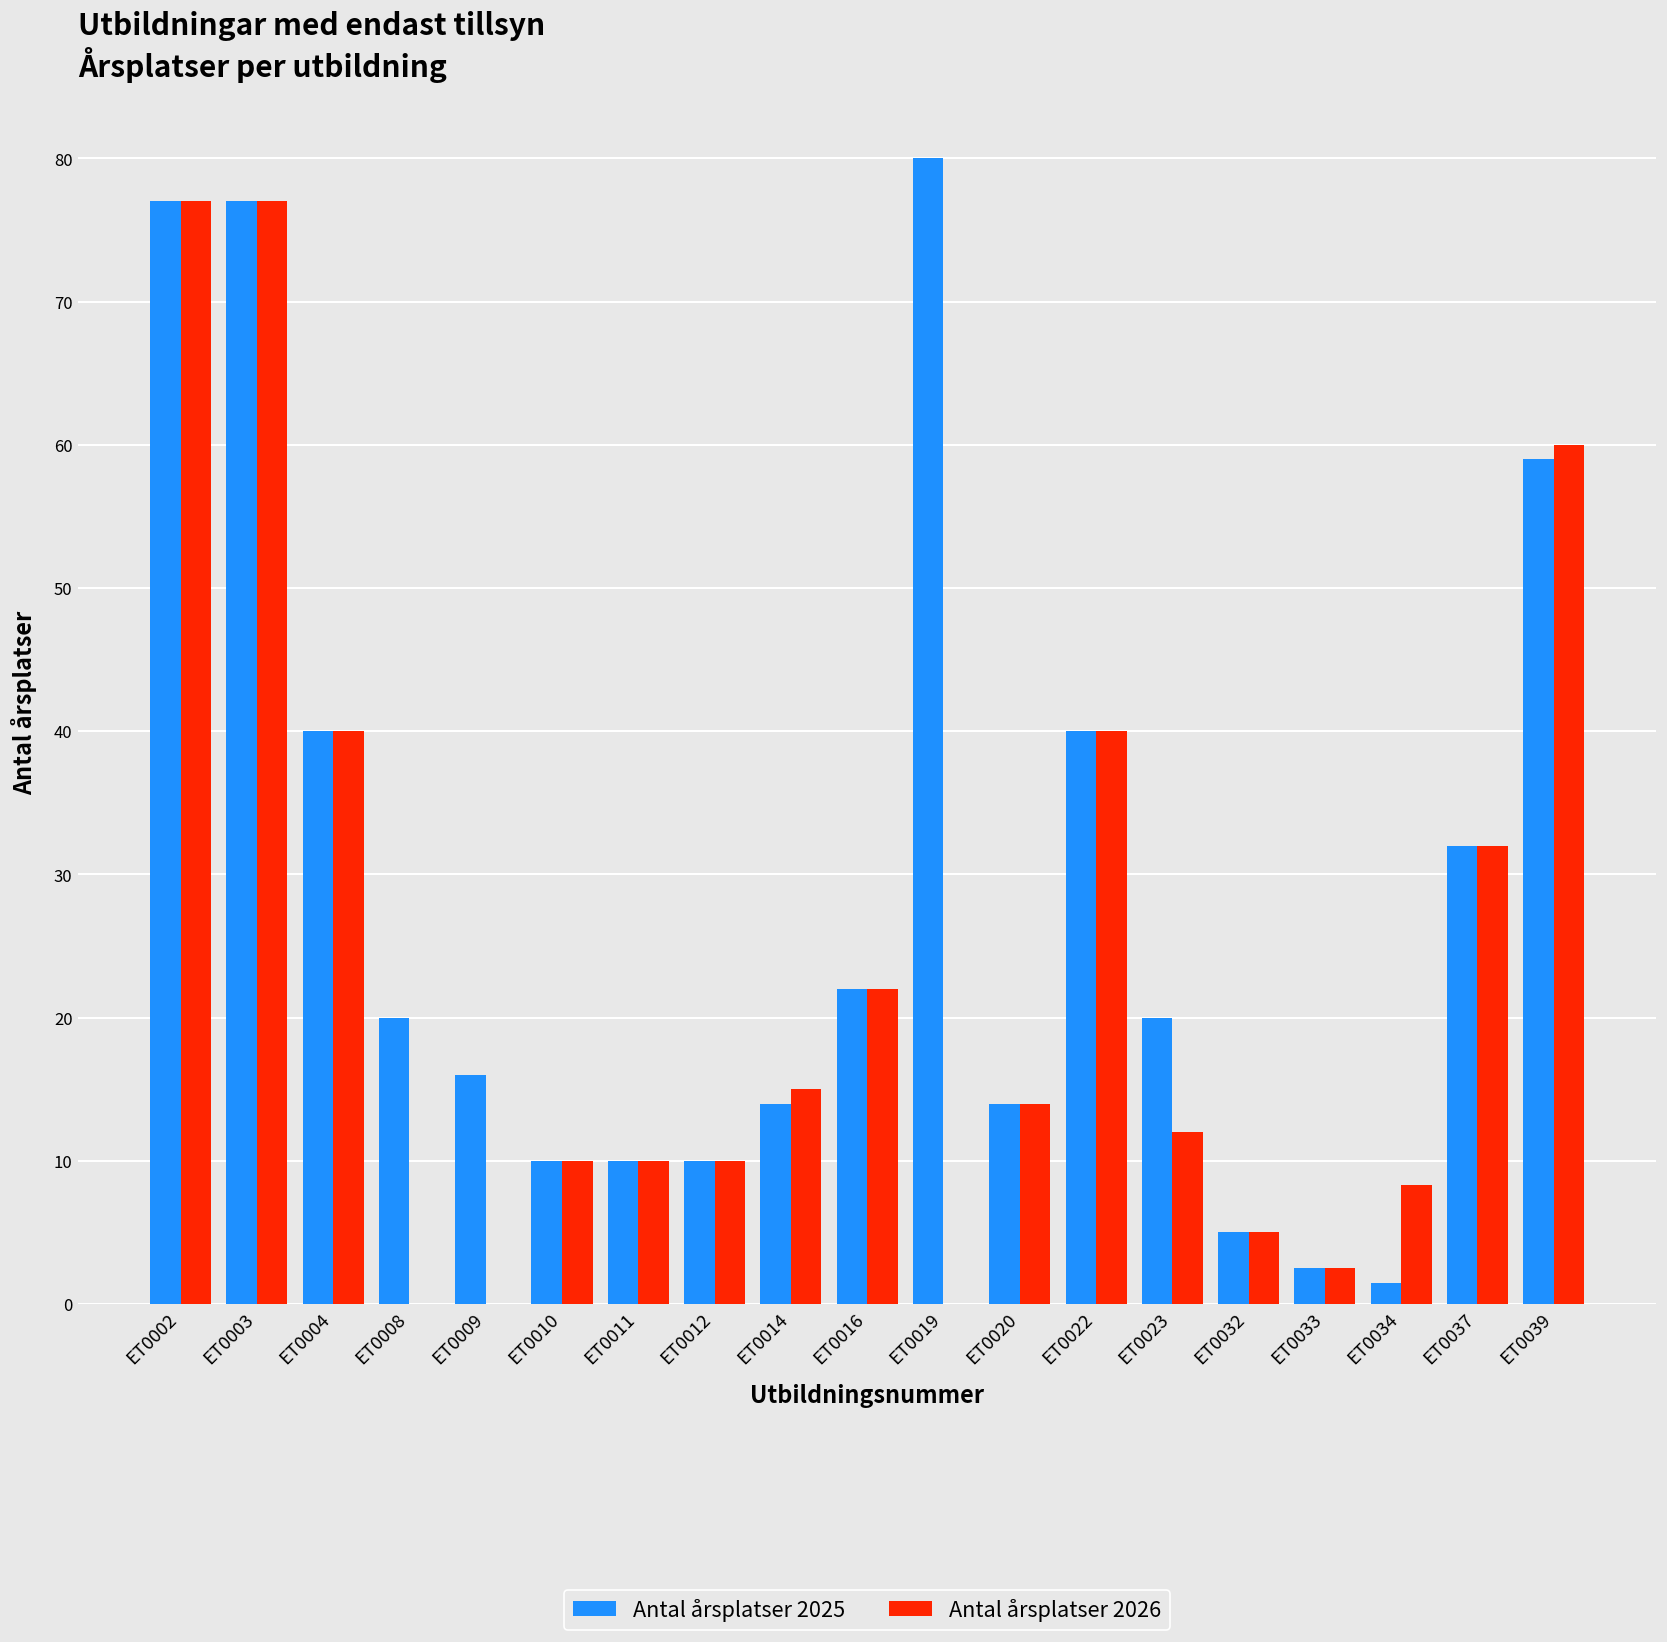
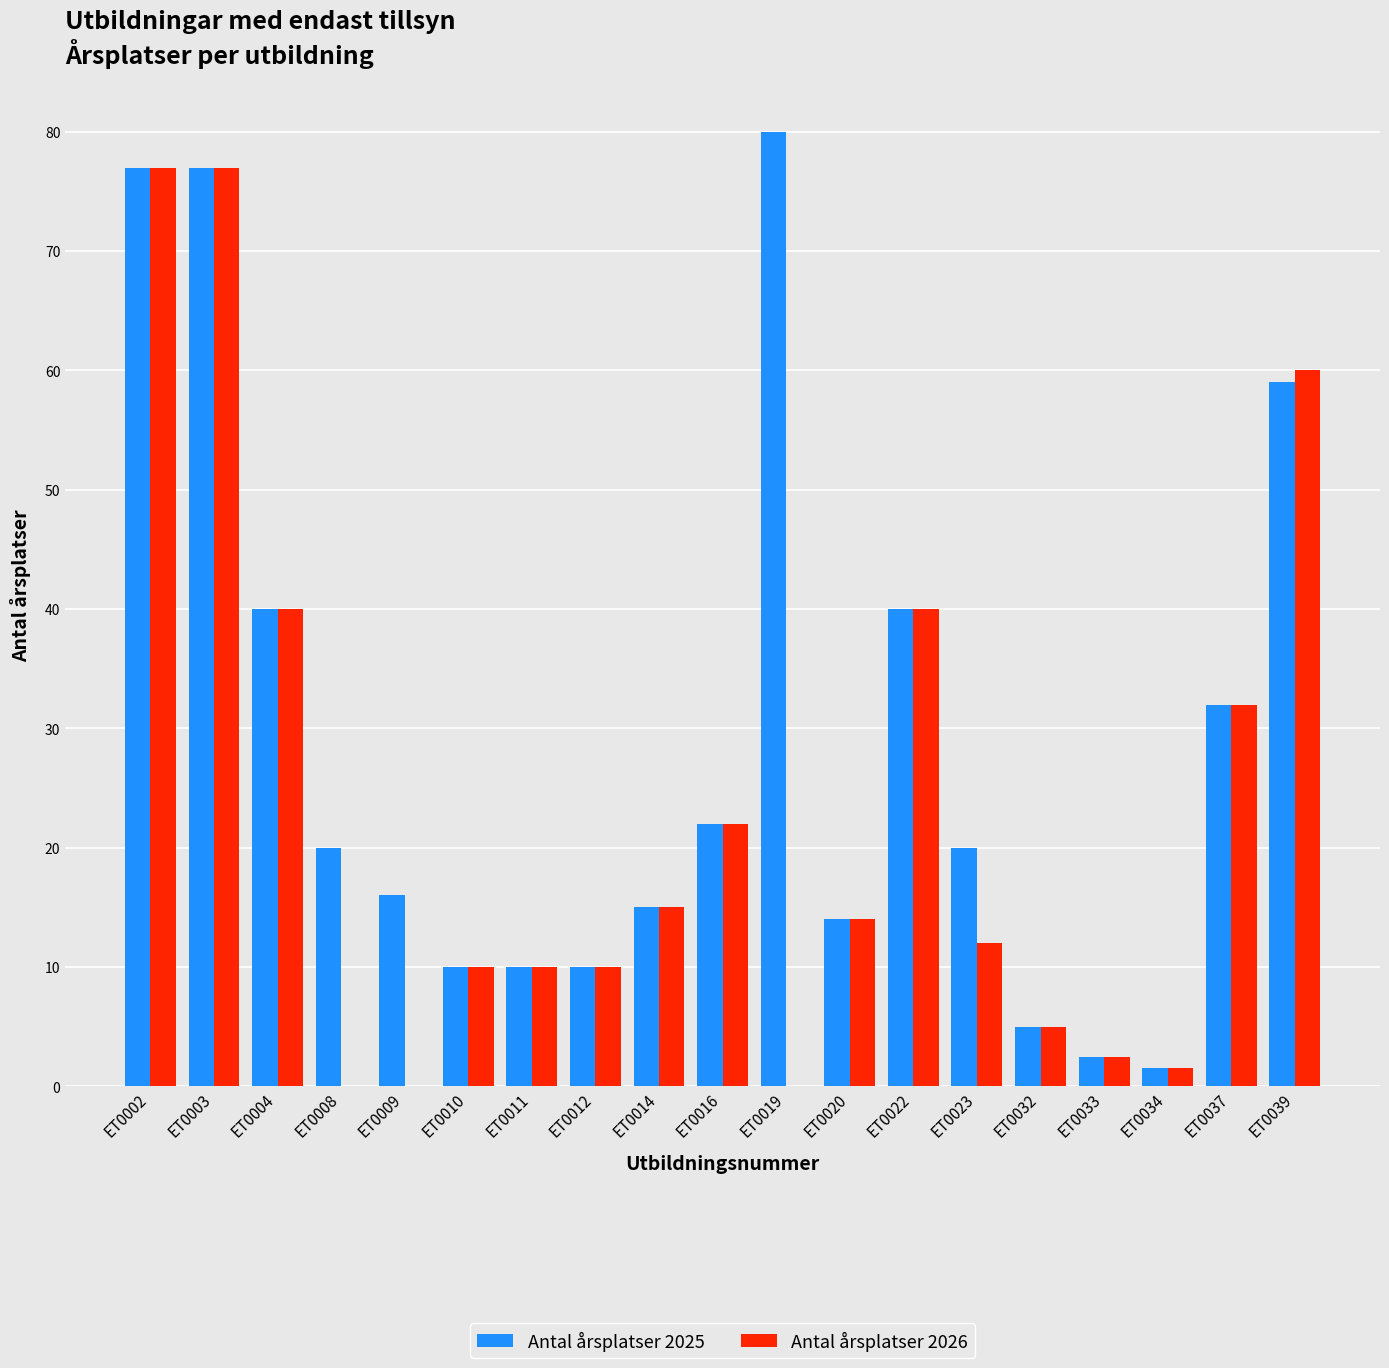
  {
    "Antal årsplatser 2025": {
      "ET0002": 77,
      "ET0003": 77,
      "ET0004": 40,
      "ET0008": 20,
      "ET0009": 16,
      "ET0010": 10,
      "ET0011": 10,
      "ET0012": 10,
-     "ET0014": 14,
+     "ET0014": 15,
      "ET0016": 22,
      "ET0019": 80,
      "ET0020": 14,
      "ET0022": 40,
      "ET0023": 20,
      "ET0032": 5,
      "ET0033": 2.5,
      "ET0034": 1.5,
      "ET0037": 32,
      "ET0039": 59
    },
    "Antal årsplatser 2026": {
      "ET0002": 77.0,
      "ET0003": 77.0,
      "ET0004": 40.0,
      "ET0008": 0.0,
      "ET0009": 0.0,
      "ET0010": 10.0,
      "ET0011": 10.0,
      "ET0012": 10.0,
      "ET0014": 15.0,
      "ET0016": 22.0,
      "ET0019": 0.0,
      "ET0020": 14.0,
      "ET0022": 40.0,
      "ET0023": 12.0,
      "ET0032": 5.0,
      "ET0033": 2.5,
-     "ET0034": 8.3,
+     "ET0034": 1.5,
      "ET0037": 32.0,
      "ET0039": 60.0
    }
  }
